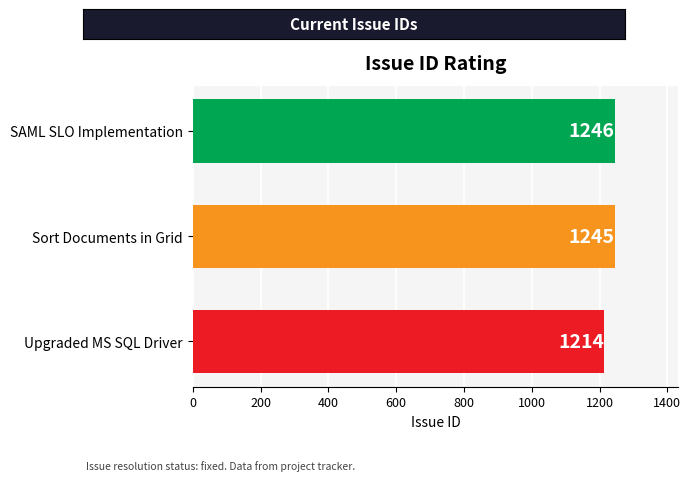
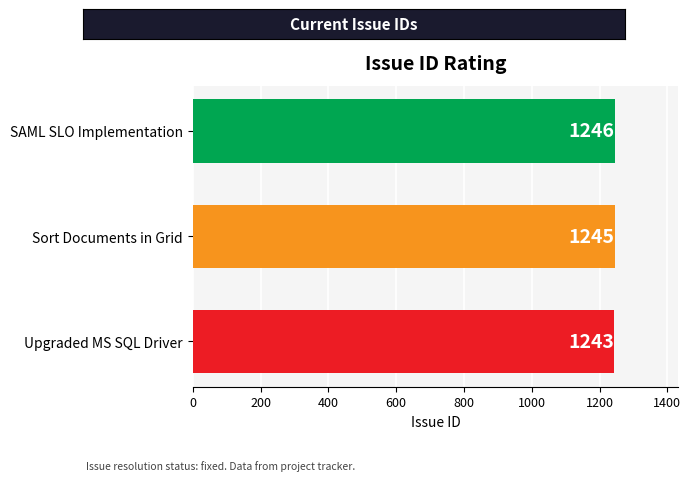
  {
    "SAML SLO Implementation": 1246,
    "Sort Documents in Grid": 1245,
-   "Upgraded MS SQL Driver": 1214
+   "Upgraded MS SQL Driver": 1243
  }
